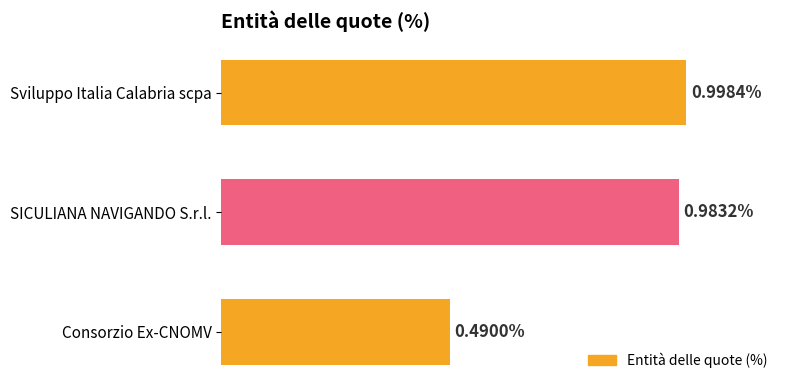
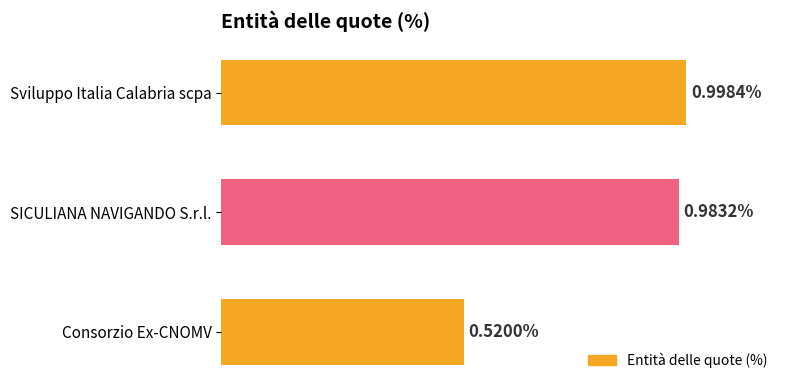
  {
    "Sviluppo Italia Calabria scpa": "0.9984%",
    "SICULIANA NAVIGANDO S.r.l.": "0.9832%",
-   "Consorzio Ex-CNOMV": "0.4900%"
+   "Consorzio Ex-CNOMV": "0.5200%"
  }
